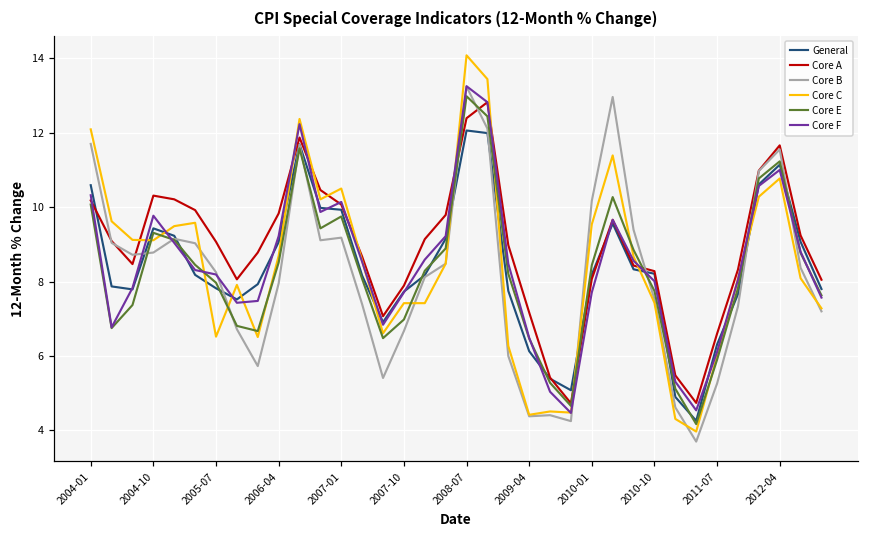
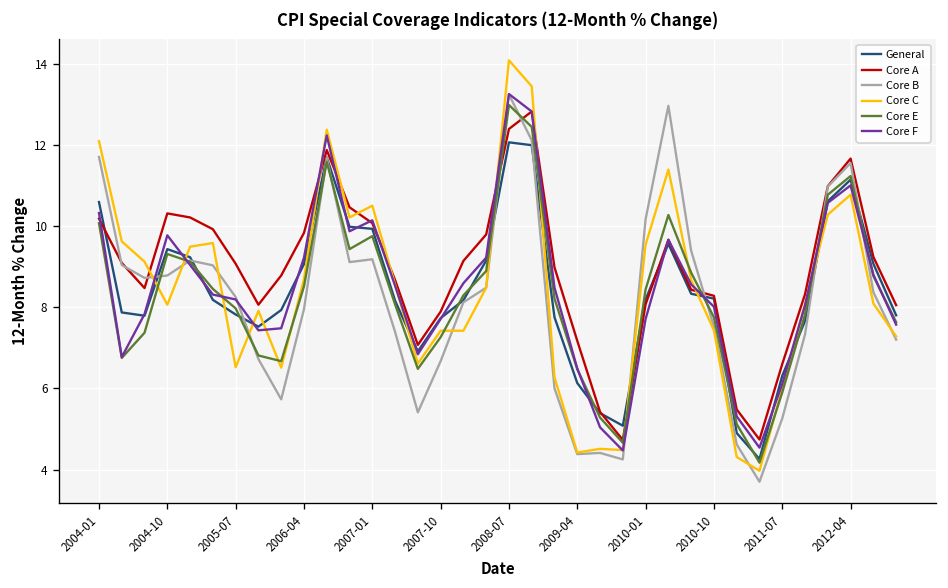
  {
    "General": {
      "2004-01": 10.6,
      "2004-10": 9.4,
      "2005-07": 7.8,
      "2006-04": 9.1,
      "2007-01": 9.9,
      "2008-07": 12.1,
      "2009-04": 6.1,
      "2010-01": 8.2,
      "2011-07": 6.3,
      "2012-04": 11.1
    },
    "Core A": {
      "2004-01": 10.2,
      "2004-10": 10.3,
      "2005-07": 9.1,
      "2006-04": 9.8,
      "2007-10": 7.9,
      "2008-07": 12.4,
      "2009-04": 7.2,
      "2010-01": 8.1,
      "2011-07": 6.6,
      "2012-04": 11.7
    },
    "Core B": {
      "2004-01": 11.7,
      "2004-10": 8.8,
      "2006-04": 8.0,
      "2007-01": 9.2,
      "2007-10": 6.7,
      "2010-01": 10.2,
      "2010-10": 7.5,
      "2011-07": 5.3,
      "2012-04": 11.6
    },
    "Core C": {
      "2004-01": 12.1,
-     "2004-10": 9.1,
+     "2004-10": 8.1,
      "2005-07": 6.5,
      "2006-04": 8.7,
      "2007-01": 10.5,
      "2007-10": 7.4,
      "2008-07": 14.1,
      "2010-01": 9.5,
      "2010-10": 7.4,
      "2011-07": 6.0,
      "2012-04": 10.8
    },
    "Core E": {
      "2004-01": 10.1,
      "2004-10": 9.3,
      "2005-07": 8.0,
      "2006-04": 8.5,
      "2007-01": 9.8,
-     "2007-10": 7.0,
+     "2007-10": 7.3,
      "2008-07": 13.0,
      "2010-01": 8.4,
      "2010-10": 7.8,
      "2011-07": 5.9,
      "2012-04": 11.2
    },
    "Core F": {
      "2004-01": 10.3,
      "2004-10": 9.8,
      "2006-04": 9.2,
      "2010-01": 7.7,
      "2010-10": 8.0,
      "2011-07": 6.1,
      "2012-04": 11.0
    }
  }
